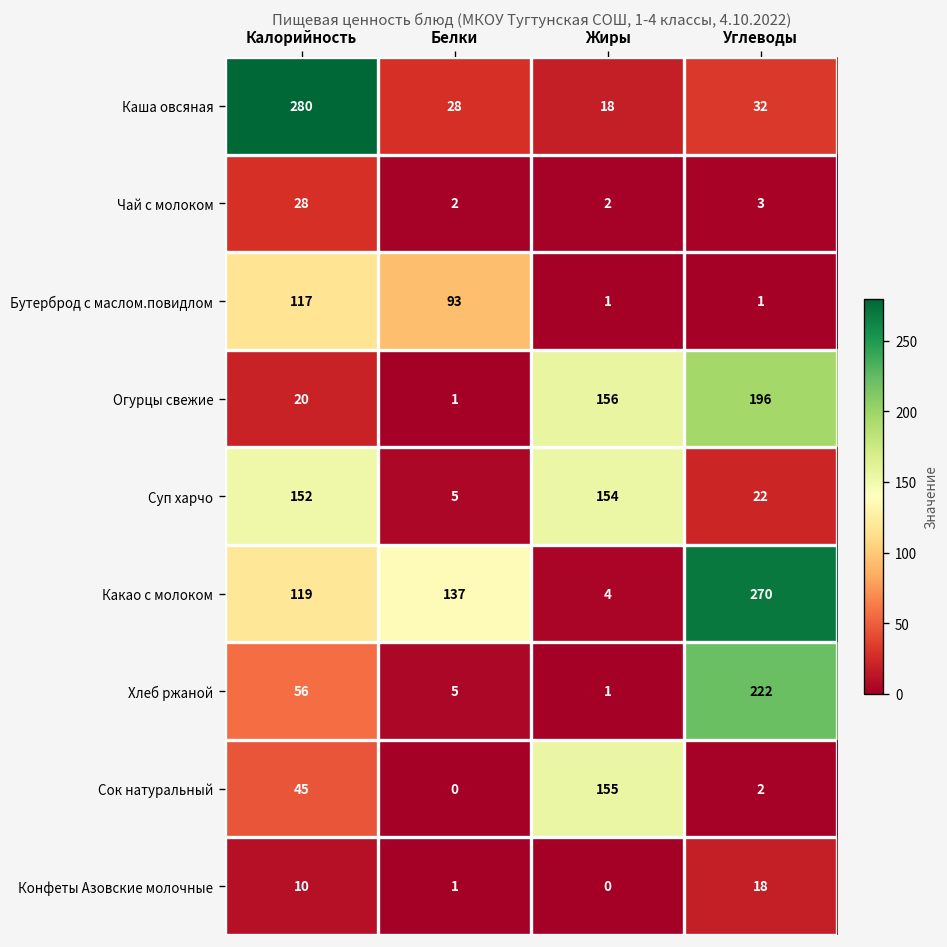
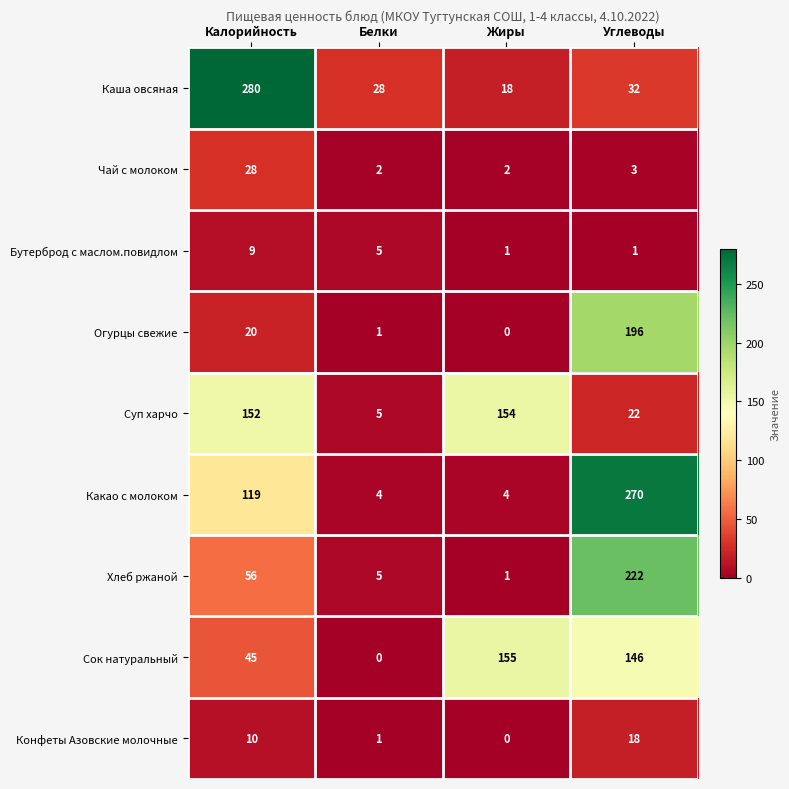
  {
    "Каша овсяная": {
      "Калорийность": 280,
      "Белки": 28,
      "Жиры": 18,
      "Углеводы": 32
    },
    "Чай с молоком": {
      "Калорийность": 28,
      "Белки": 2,
      "Жиры": 2,
      "Углеводы": 3
    },
    "Бутерброд с маслом.повидлом": {
-     "Калорийность": 117,
-     "Белки": 93,
+     "Калорийность": 9,
+     "Белки": 5,
      "Жиры": 1,
      "Углеводы": 1
    },
    "Огурцы свежие": {
      "Калорийность": 20,
      "Белки": 1,
-     "Жиры": 156,
+     "Жиры": 0,
      "Углеводы": 196
    },
    "Суп харчо": {
      "Калорийность": 152,
      "Белки": 5,
      "Жиры": 154,
      "Углеводы": 22
    },
    "Какао с молоком": {
      "Калорийность": 119,
-     "Белки": 137,
+     "Белки": 4,
      "Жиры": 4,
      "Углеводы": 270
    },
    "Хлеб ржаной": {
      "Калорийность": 56,
      "Белки": 5,
      "Жиры": 1,
      "Углеводы": 222
    },
    "Сок натуральный": {
      "Калорийность": 45,
      "Белки": 0,
      "Жиры": 155,
-     "Углеводы": 2
+     "Углеводы": 146
    },
    "Конфеты Азовские молочные": {
      "Калорийность": 10,
      "Белки": 1,
      "Жиры": 0,
      "Углеводы": 18
    }
  }
